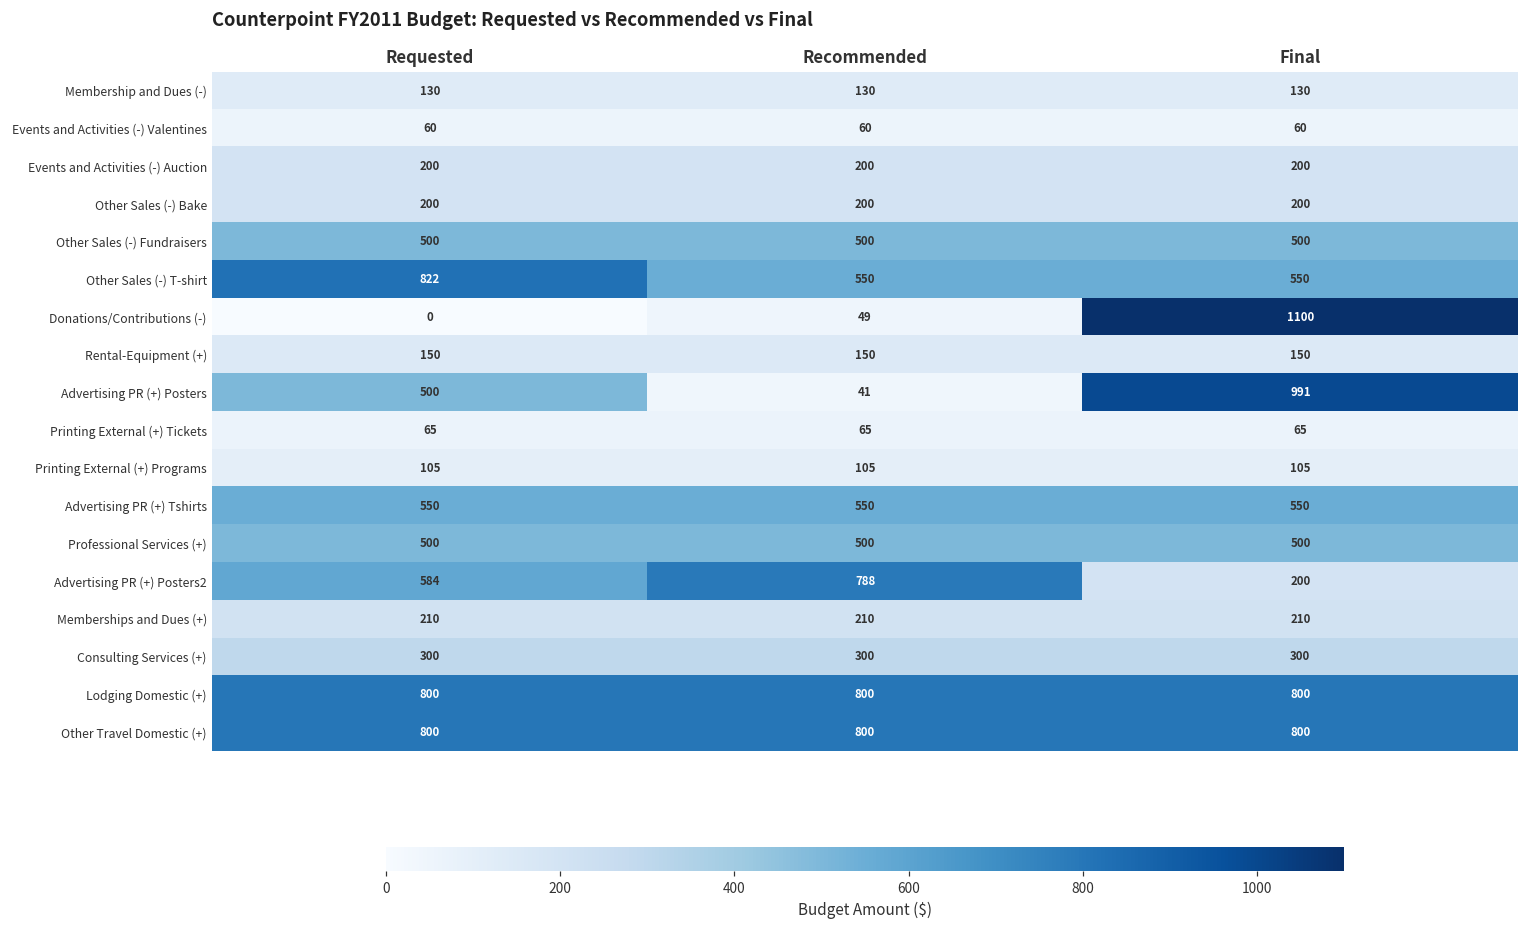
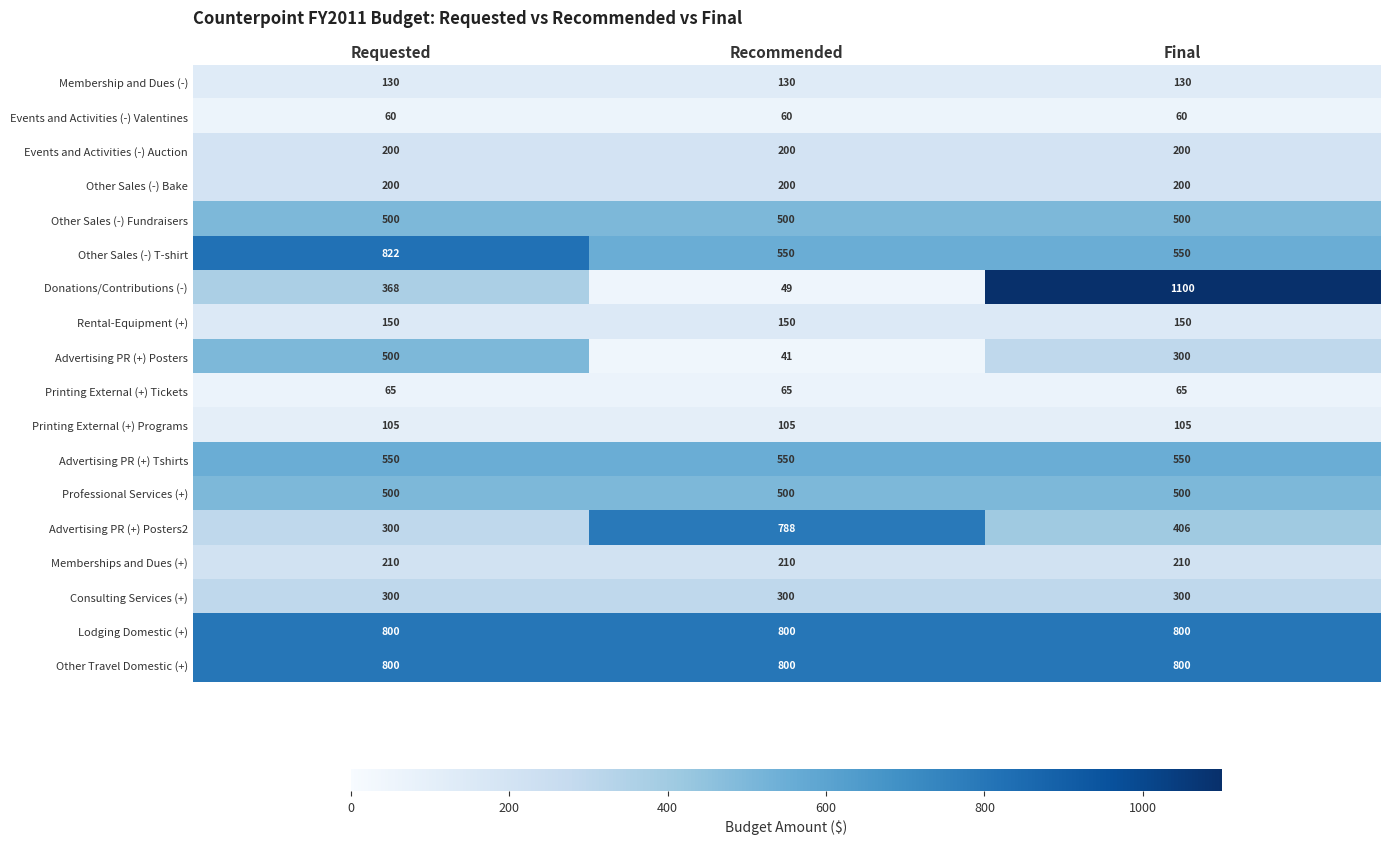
  {
    "Membership and Dues (-)": {
      "Requested": 130,
      "Recommended": 130,
      "Final": 130
    },
    "Events and Activities (-) Valentines": {
      "Requested": 60,
      "Recommended": 60,
      "Final": 60
    },
    "Events and Activities (-) Auction": {
      "Requested": 200,
      "Recommended": 200,
      "Final": 200
    },
    "Other Sales (-) Bake": {
      "Requested": 200,
      "Recommended": 200,
      "Final": 200
    },
    "Other Sales (-) Fundraisers": {
      "Requested": 500,
      "Recommended": 500,
      "Final": 500
    },
    "Other Sales (-) T-shirt": {
      "Requested": 822,
      "Recommended": 550,
      "Final": 550
    },
    "Donations/Contributions (-)": {
-     "Requested": 0,
+     "Requested": 368,
      "Recommended": 49,
      "Final": 1100
    },
    "Rental-Equipment (+)": {
      "Requested": 150,
      "Recommended": 150,
      "Final": 150
    },
    "Advertising PR (+) Posters": {
      "Requested": 500,
      "Recommended": 41,
-     "Final": 991
+     "Final": 300
    },
    "Printing External (+) Tickets": {
      "Requested": 65,
      "Recommended": 65,
      "Final": 65
    },
    "Printing External (+) Programs": {
      "Requested": 105,
      "Recommended": 105,
      "Final": 105
    },
    "Advertising PR (+) Tshirts": {
      "Requested": 550,
      "Recommended": 550,
      "Final": 550
    },
    "Professional Services (+)": {
      "Requested": 500,
      "Recommended": 500,
      "Final": 500
    },
    "Advertising PR (+) Posters2": {
-     "Requested": 584,
+     "Requested": 300,
      "Recommended": 788,
-     "Final": 200
+     "Final": 406
    },
    "Memberships and Dues (+)": {
      "Requested": 210,
      "Recommended": 210,
      "Final": 210
    },
    "Consulting Services (+)": {
      "Requested": 300,
      "Recommended": 300,
      "Final": 300
    },
    "Lodging Domestic (+)": {
      "Requested": 800,
      "Recommended": 800,
      "Final": 800
    },
    "Other Travel Domestic (+)": {
      "Requested": 800,
      "Recommended": 800,
      "Final": 800
    }
  }
